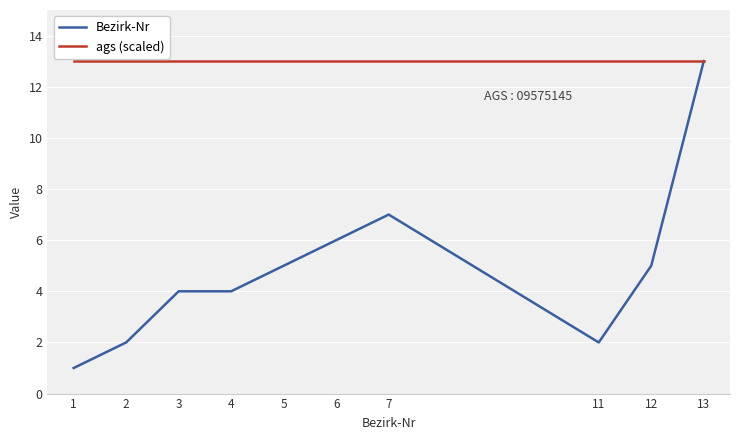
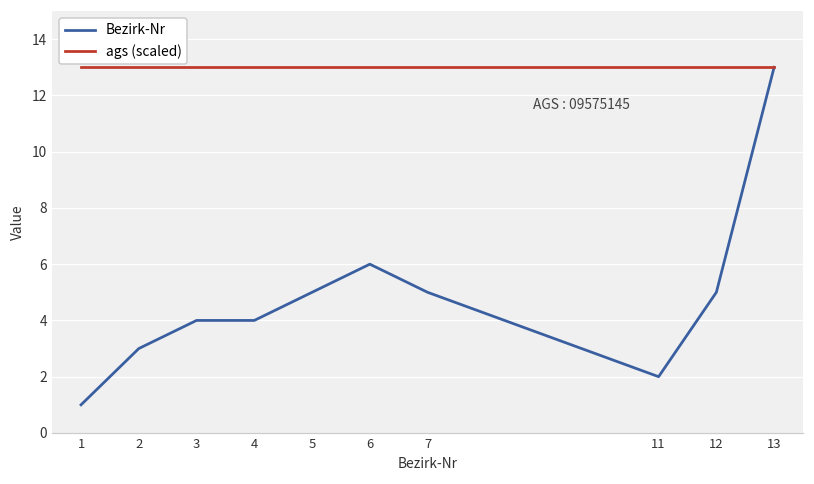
  {
    "Bezirk-Nr": {
      "1": 1,
-     "2": 2,
+     "2": 3,
      "3": 4,
      "4": 4,
      "5": 5,
      "6": 6,
-     "7": 7,
+     "7": 5,
      "11": 2,
      "12": 5
    },
    "ags (scaled)": {
      "1": 13,
      "2": 13,
      "3": 13,
      "4": 13,
      "5": 13,
      "6": 13,
      "7": 13,
      "11": 13,
      "12": 13
    }
  }
